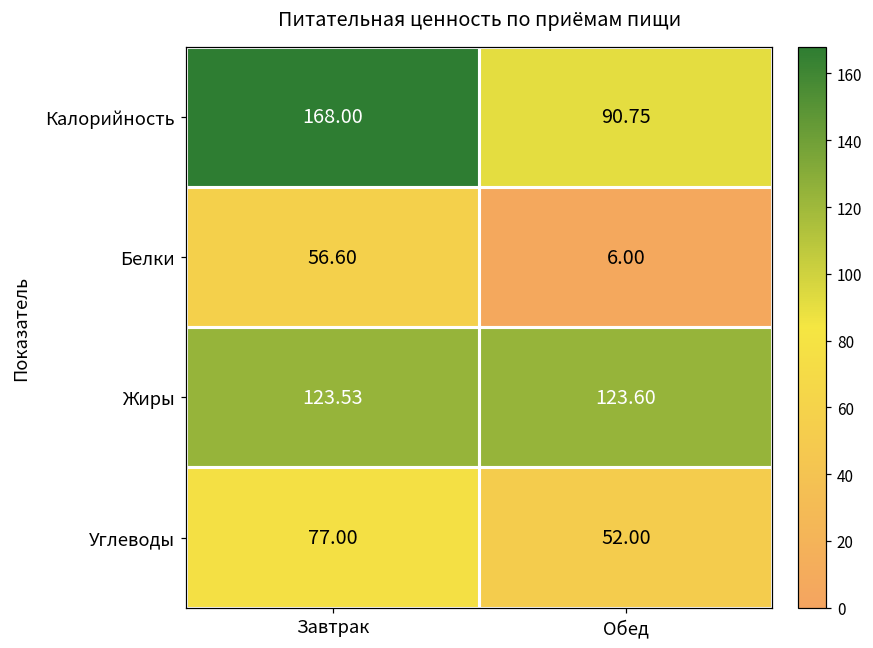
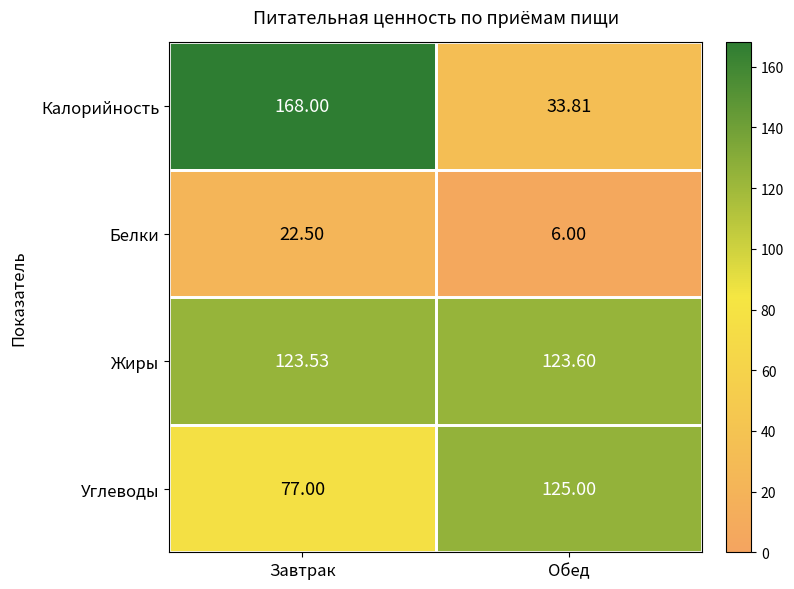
  {
    "Калорийность": {
      "Завтрак": 168.00,
-     "Обед": 90.75
+     "Обед": 33.81
    },
    "Белки": {
-     "Завтрак": 56.60,
+     "Завтрак": 22.50,
      "Обед": 6.00
    },
    "Жиры": {
      "Завтрак": 123.53,
      "Обед": 123.60
    },
    "Углеводы": {
      "Завтрак": 77.00,
-     "Обед": 52.00
+     "Обед": 125.00
    }
  }
